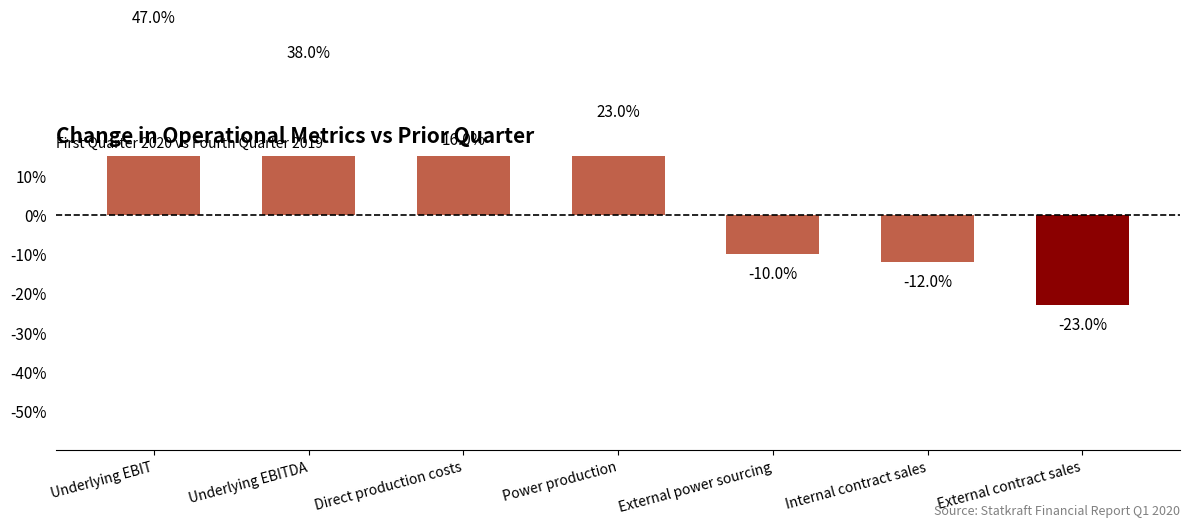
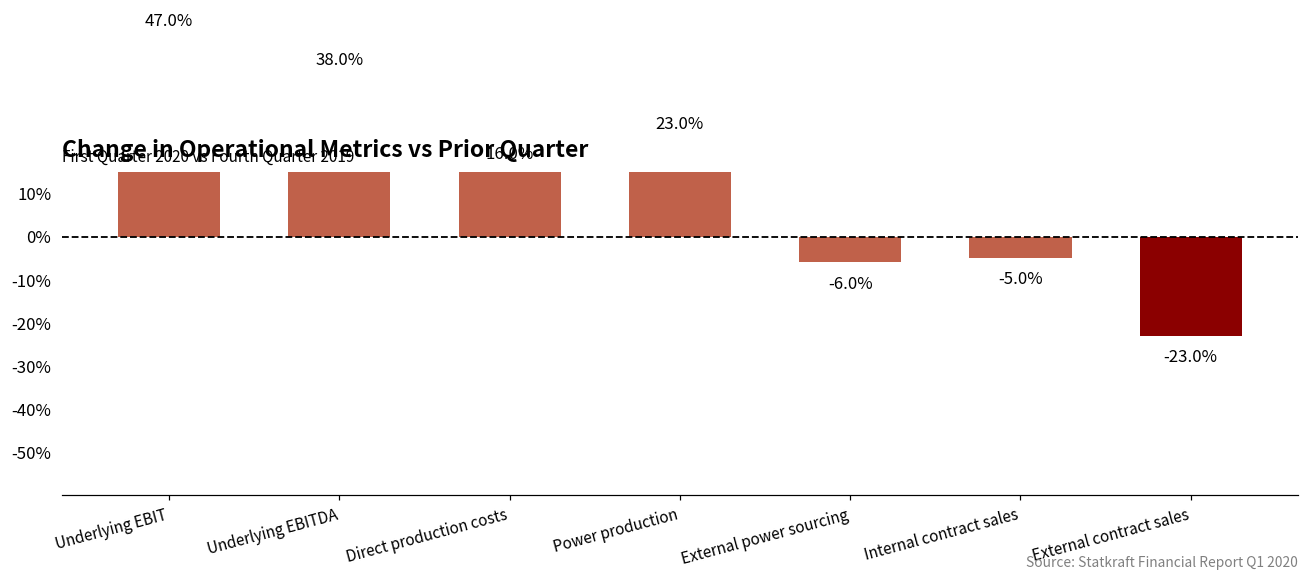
  {
-   "External power sourcing": "-10.0%",
-   "Internal contract sales": "-12.0%",
+   "External power sourcing": "-6.0%",
+   "Internal contract sales": "-5.0%",
    "External contract sales": "-23.0%"
  }
